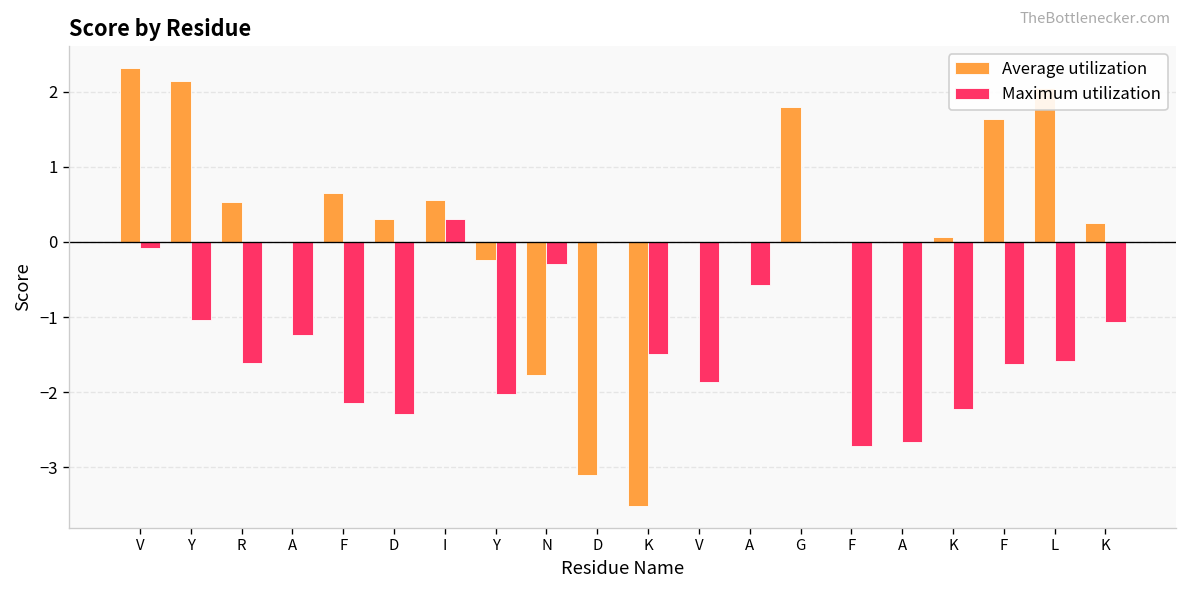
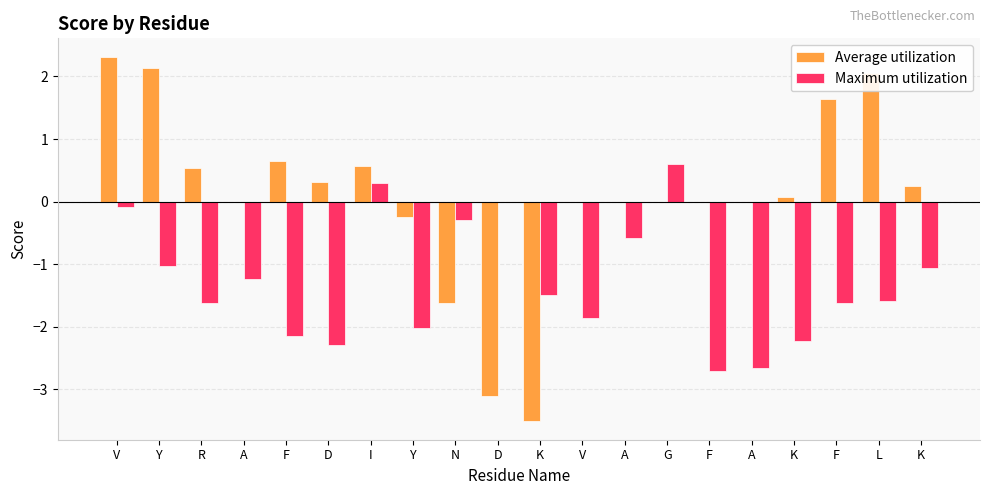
  {
    "Average utilization": {
      "R": 0.5,
      "I": 0.6,
-     "N": -1.8,
-     "G": 1.8
+     "N": -1.6,
+     "G": 0.0
    },
    "Maximum utilization": {
      "R": -1.6,
      "I": 0.3,
      "N": -0.3,
-     "G": 0.0,
+     "G": 0.6,
      "L": -1.6
    }
  }
